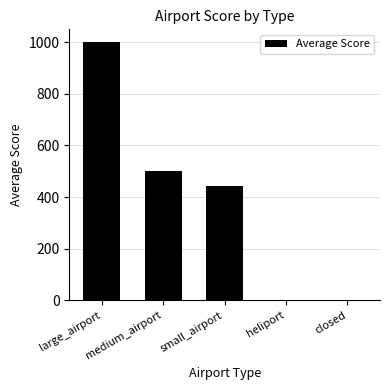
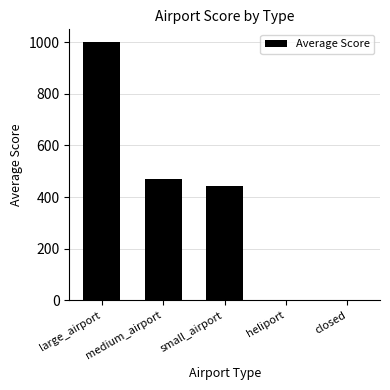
  {
    "large_airport": 1000,
-   "medium_airport": 500,
+   "medium_airport": 470,
    "small_airport": 440,
    "heliport": 0,
    "closed": 0
  }
